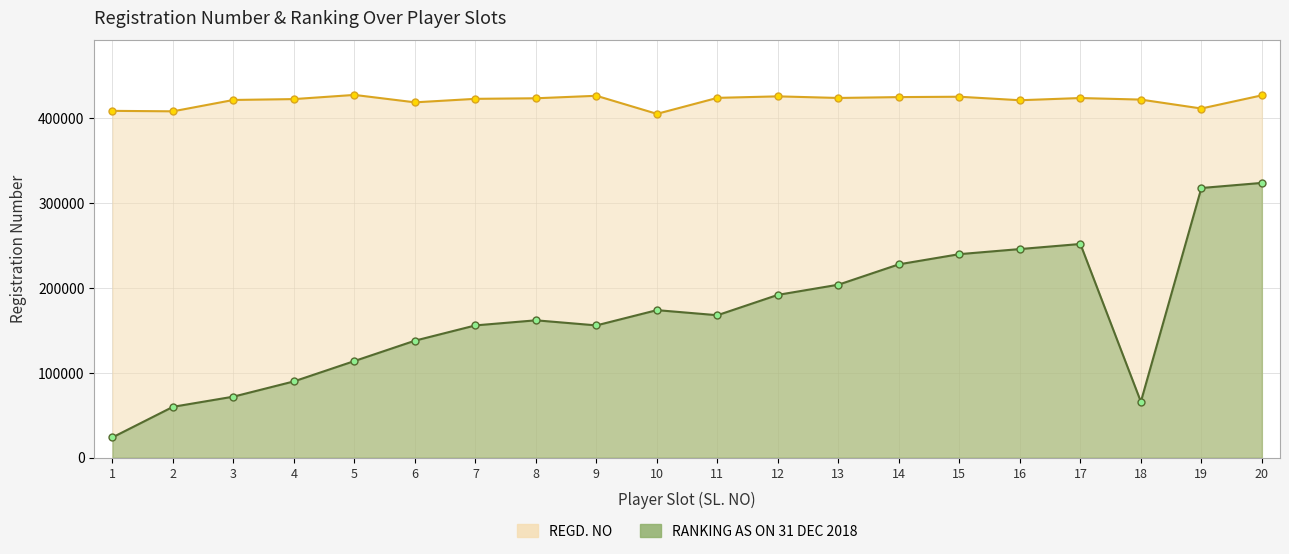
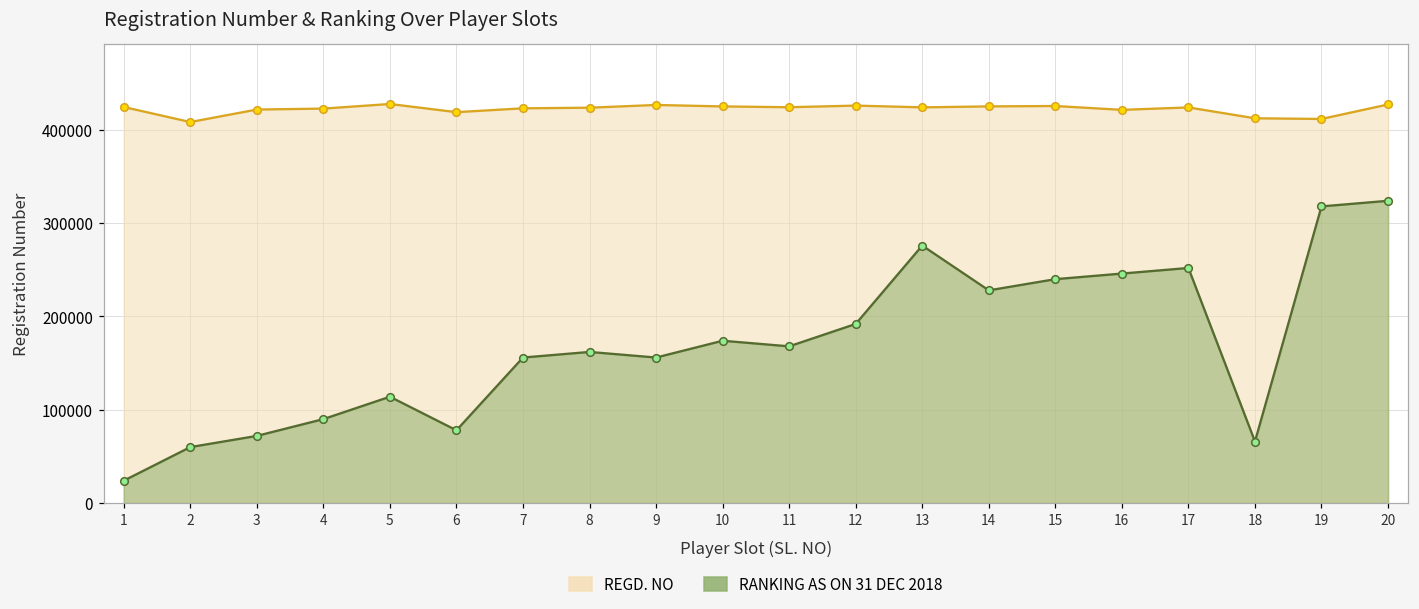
  {
    "REGD. NO": {
-     "1": 410000,
+     "1": 420000,
      "2": 410000,
      "3": 420000,
      "4": 420000,
      "5": 430000,
      "6": 420000,
      "7": 420000,
      "8": 420000,
      "9": 430000,
-     "10": 410000,
+     "10": 430000,
      "11": 420000,
      "12": 430000,
      "13": 420000,
      "14": 430000,
      "15": 430000,
      "16": 420000,
      "17": 420000,
-     "18": 420000,
+     "18": 410000,
      "19": 410000,
      "20": 430000
    },
    "RANKING AS ON 31 DEC 2018": {
      "1": 20000,
      "2": 60000,
      "3": 70000,
      "4": 90000,
      "5": 110000,
-     "6": 140000,
+     "6": 80000,
      "7": 160000,
      "8": 160000,
      "9": 160000,
      "10": 170000,
      "11": 170000,
      "12": 190000,
-     "13": 200000,
+     "13": 280000,
      "14": 230000,
      "15": 240000,
      "16": 250000,
      "17": 250000,
      "18": 70000,
      "19": 320000,
      "20": 320000
    }
  }
